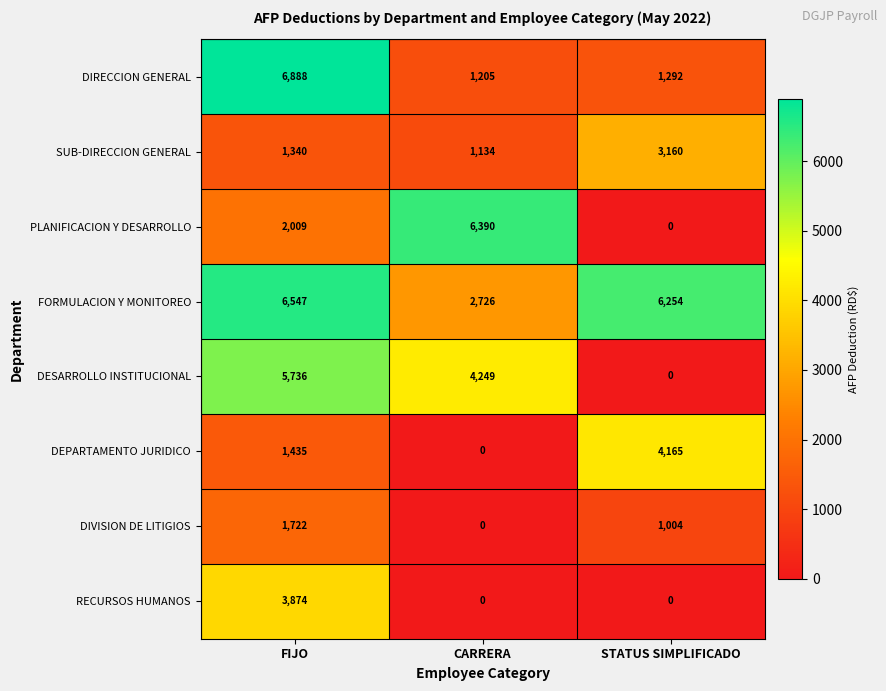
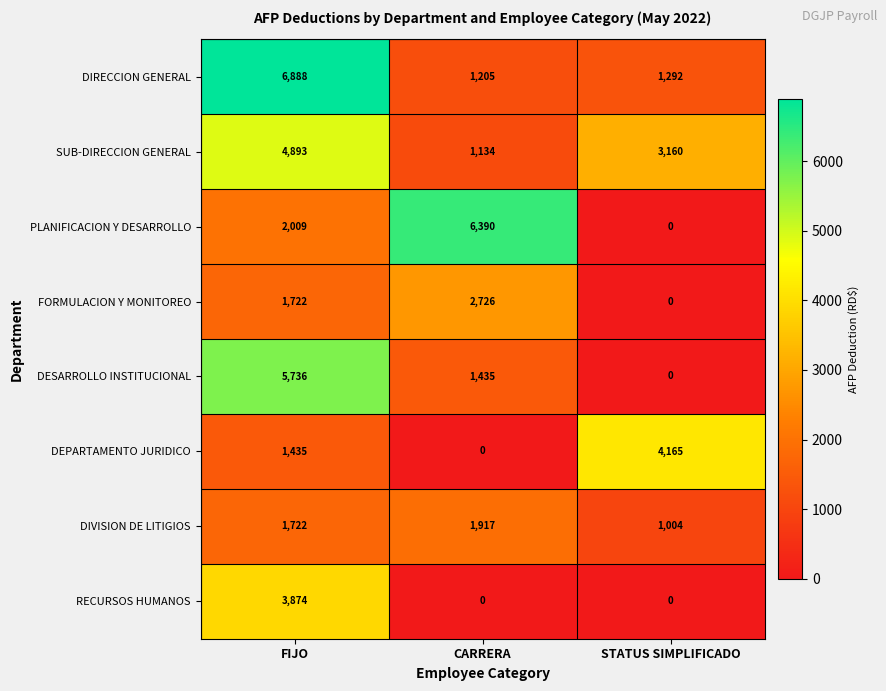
  {
    "DIRECCION GENERAL": {
      "FIJO": "6,888",
      "CARRERA": "1,205",
      "STATUS SIMPLIFICADO": "1,292"
    },
    "SUB-DIRECCION GENERAL": {
-     "FIJO": "1,340",
+     "FIJO": "4,893",
      "CARRERA": "1,134",
      "STATUS SIMPLIFICADO": "3,160"
    },
    "PLANIFICACION Y DESARROLLO": {
      "FIJO": "2,009",
      "CARRERA": "6,390",
      "STATUS SIMPLIFICADO": "0"
    },
    "FORMULACION Y MONITOREO": {
-     "FIJO": "6,547",
+     "FIJO": "1,722",
      "CARRERA": "2,726",
-     "STATUS SIMPLIFICADO": "6,254"
+     "STATUS SIMPLIFICADO": "0"
    },
    "DESARROLLO INSTITUCIONAL": {
      "FIJO": "5,736",
-     "CARRERA": "4,249",
+     "CARRERA": "1,435",
      "STATUS SIMPLIFICADO": "0"
    },
    "DEPARTAMENTO JURIDICO": {
      "FIJO": "1,435",
      "CARRERA": "0",
      "STATUS SIMPLIFICADO": "4,165"
    },
    "DIVISION DE LITIGIOS": {
      "FIJO": "1,722",
-     "CARRERA": "0",
+     "CARRERA": "1,917",
      "STATUS SIMPLIFICADO": "1,004"
    },
    "RECURSOS HUMANOS": {
      "FIJO": "3,874",
      "CARRERA": "0",
      "STATUS SIMPLIFICADO": "0"
    }
  }
